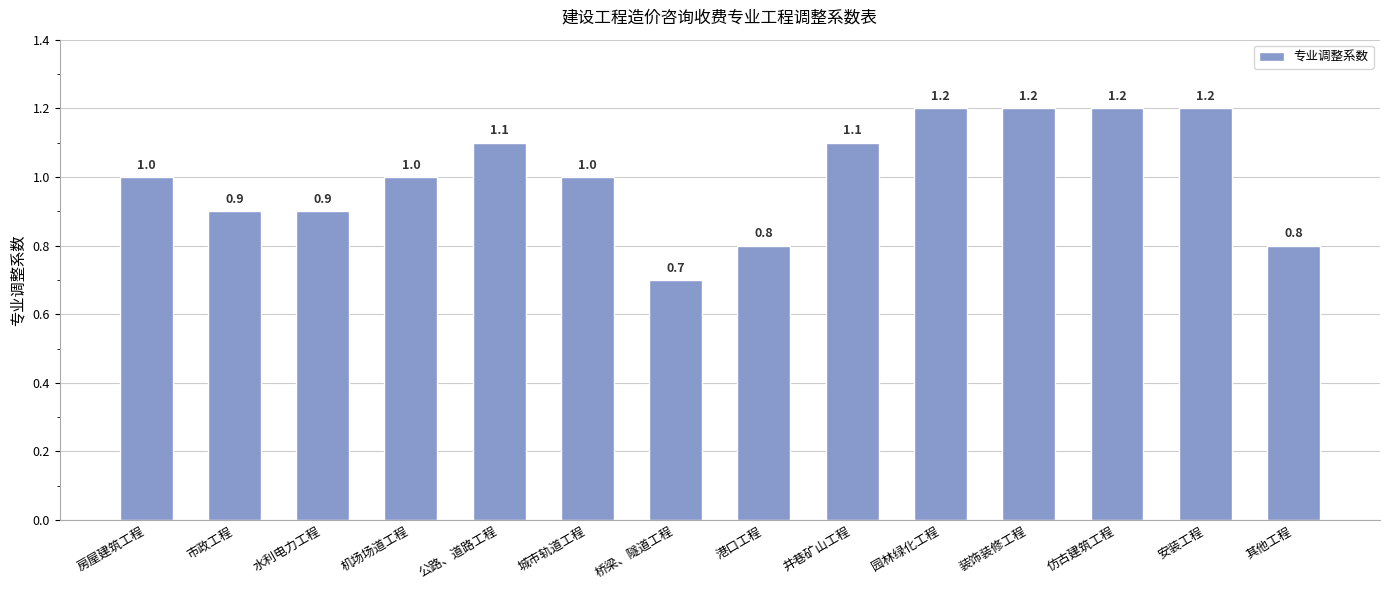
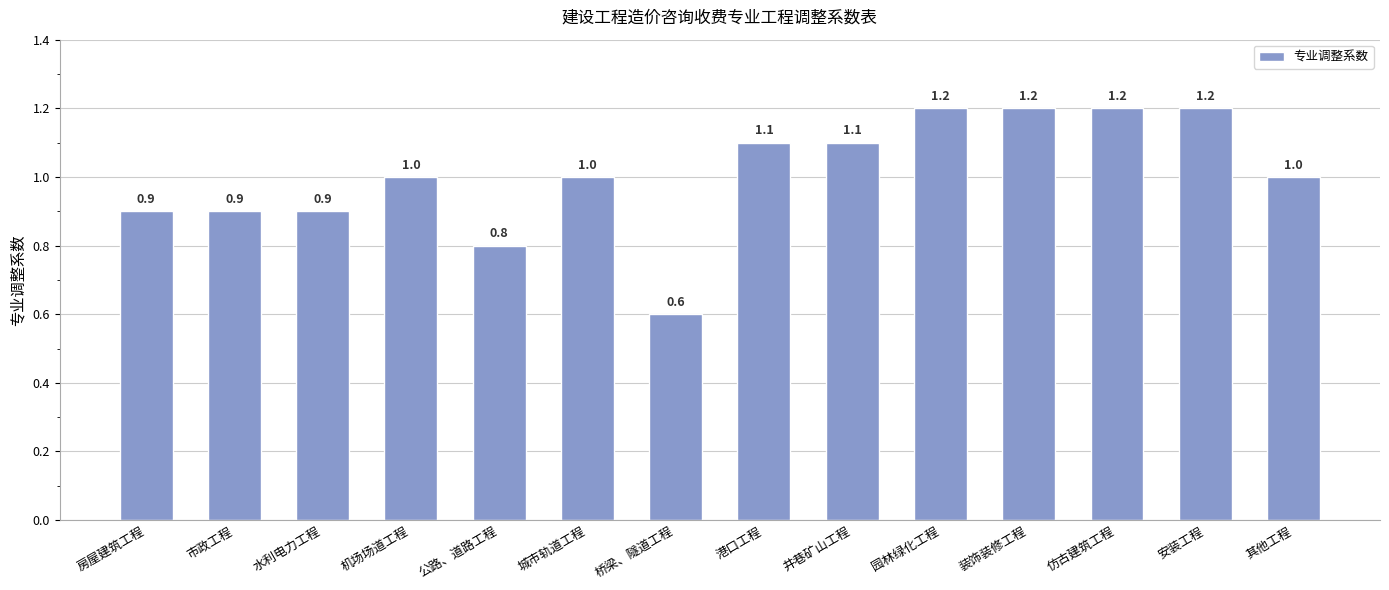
  {
-   "房屋建筑工程": 1.0,
+   "房屋建筑工程": 0.9,
    "市政工程": 0.9,
    "水利电力工程": 0.9,
    "机场场道工程": 1.0,
-   "公路、道路工程": 1.1,
+   "公路、道路工程": 0.8,
    "城市轨道工程": 1.0,
-   "桥梁、隧道工程": 0.7,
-   "港口工程": 0.8,
+   "桥梁、隧道工程": 0.6,
+   "港口工程": 1.1,
    "井巷矿山工程": 1.1,
    "园林绿化工程": 1.2,
    "装饰装修工程": 1.2,
    "仿古建筑工程": 1.2,
    "安装工程": 1.2,
-   "其他工程": 0.8
+   "其他工程": 1.0
  }
